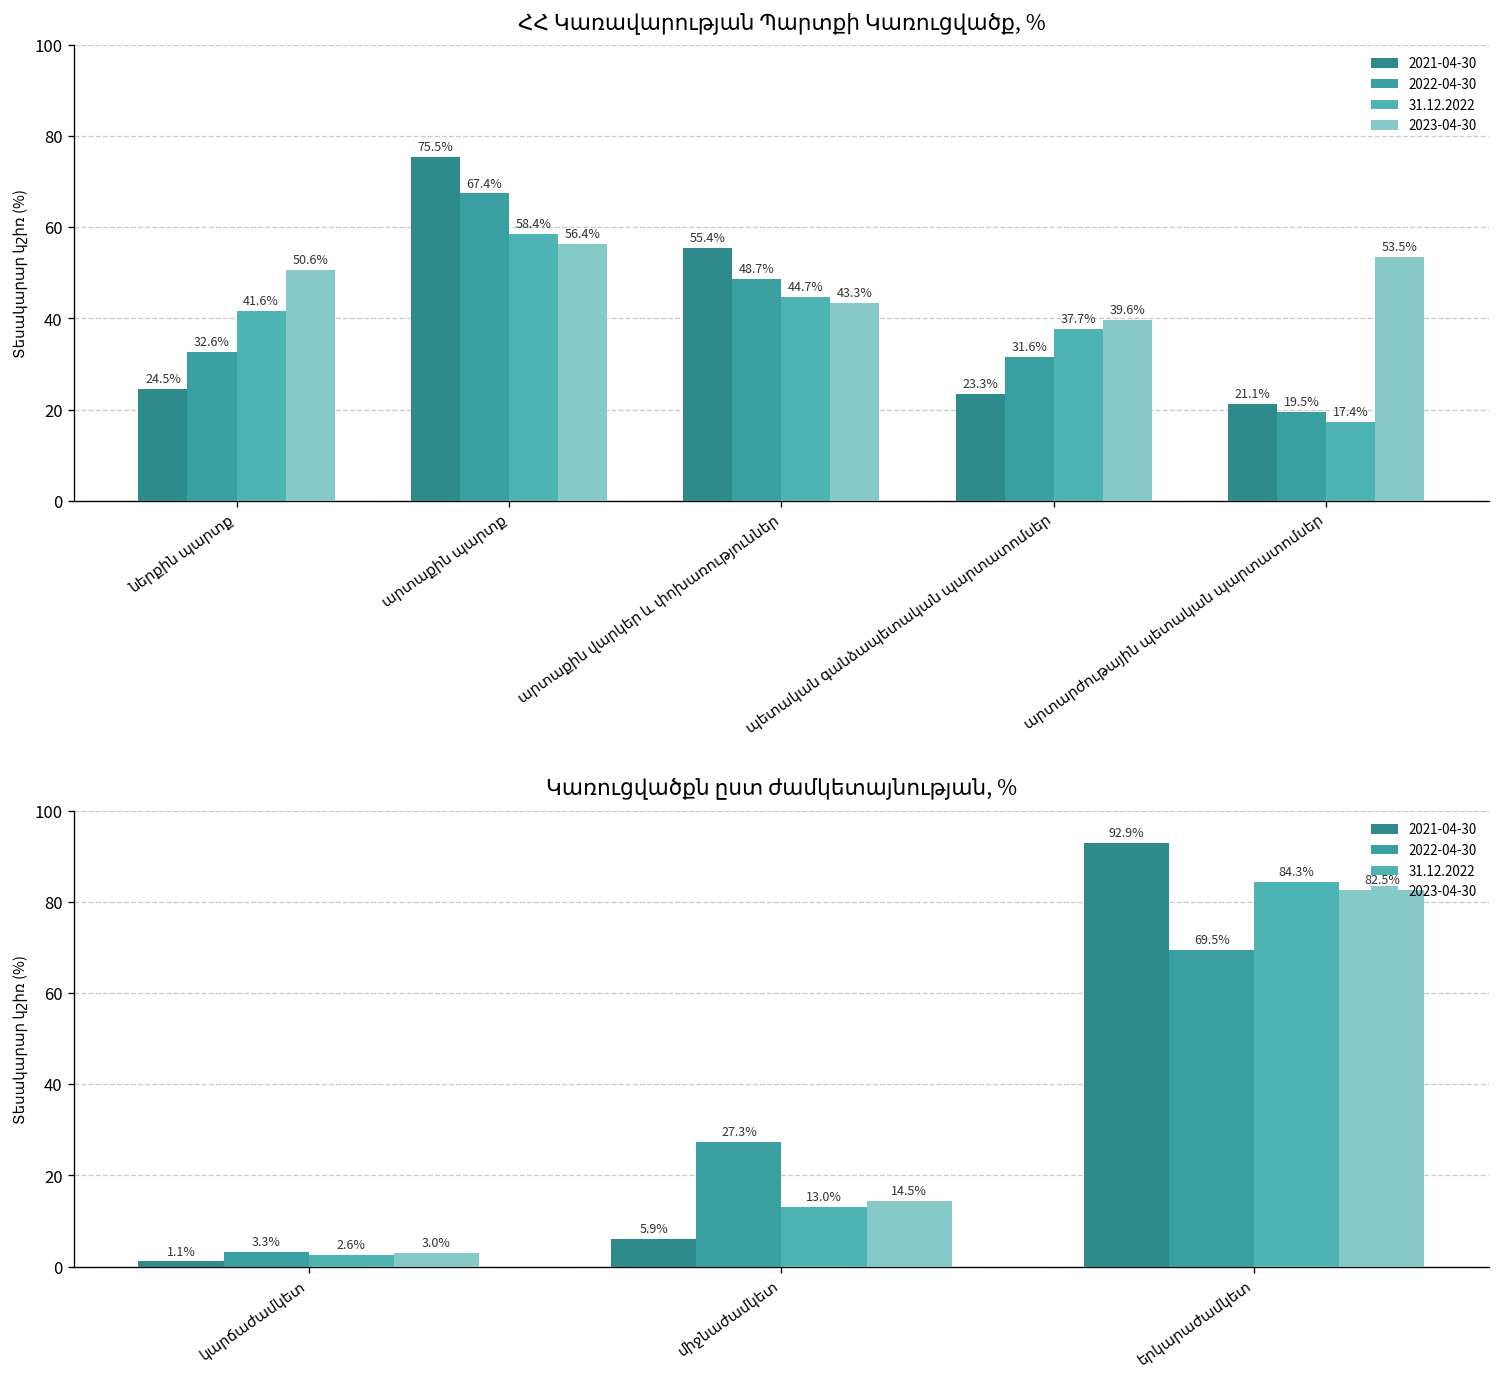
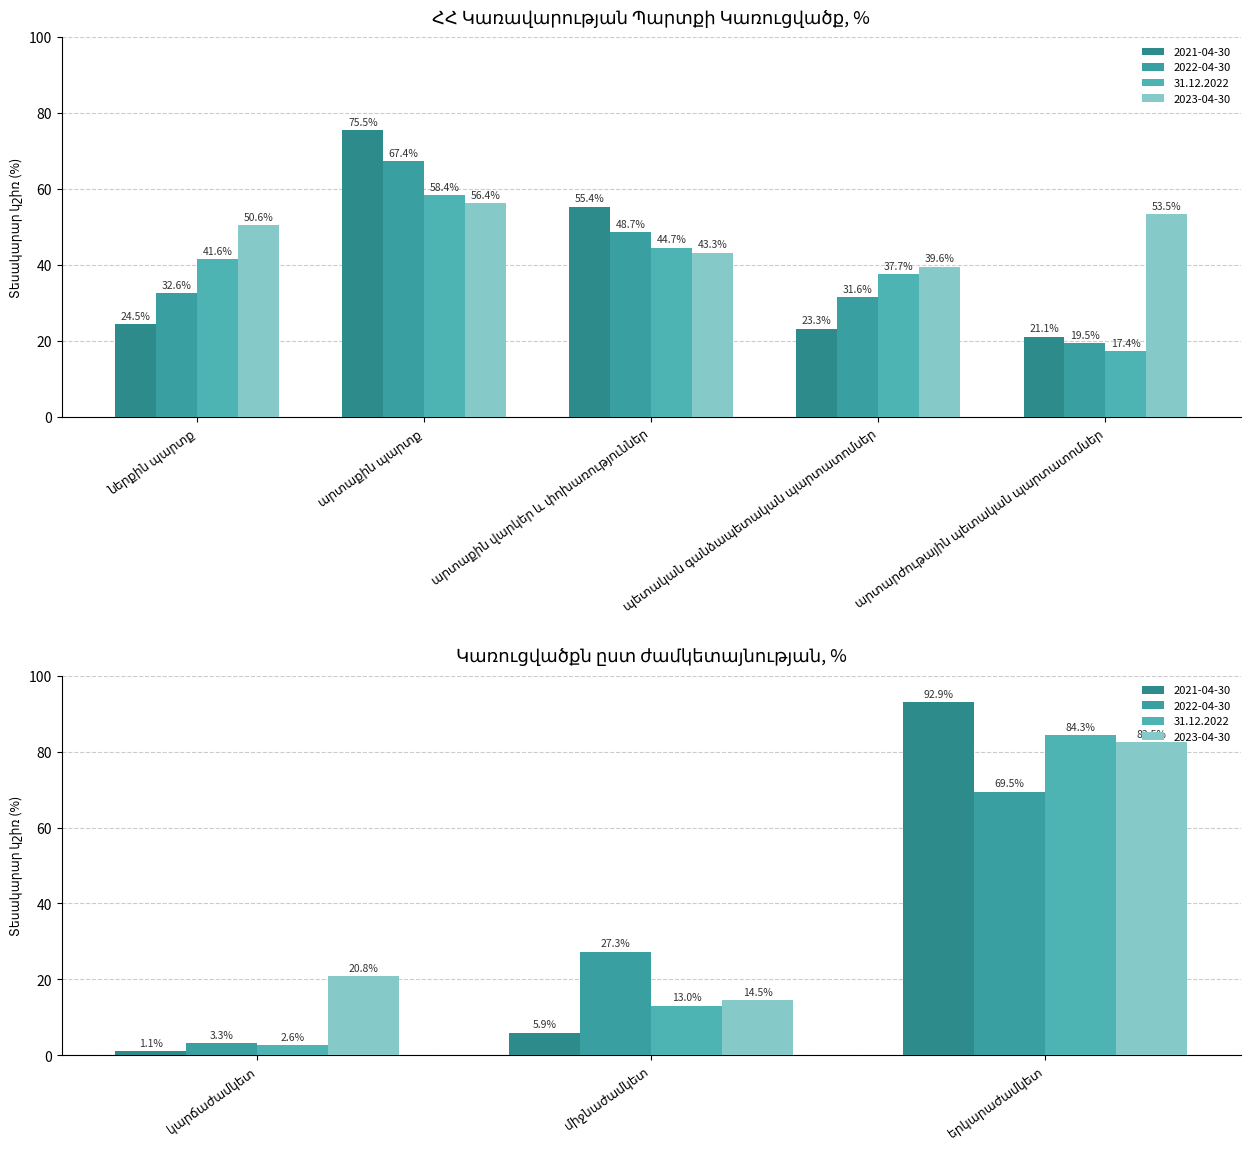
  {
    "ՀՀ Կառավարության Պարտքի Կառուցվածք, %": {
      "2023-04-30": {
        "ներքին պարտք": "50.6%",
        "արտաքին պարտք": "56.4%",
        "արտաքին վարկեր և փոխառություններ": "43.3%",
        "պետական գանձապետական պարտատոմսեր": "39.6%",
        "արտարժութային պետական պարտատոմսեր": "53.5%"
      }
    },
    "Կառուցվածքն ըստ ժամկետայնության, %": {
      "2023-04-30": {
-       "կարճաժամկետ": "3.0%",
+       "կարճաժամկետ": "20.8%",
        "միջնաժամկետ": "14.5%",
        "երկարաժամկետ": "82.5%"
      }
    }
  }
